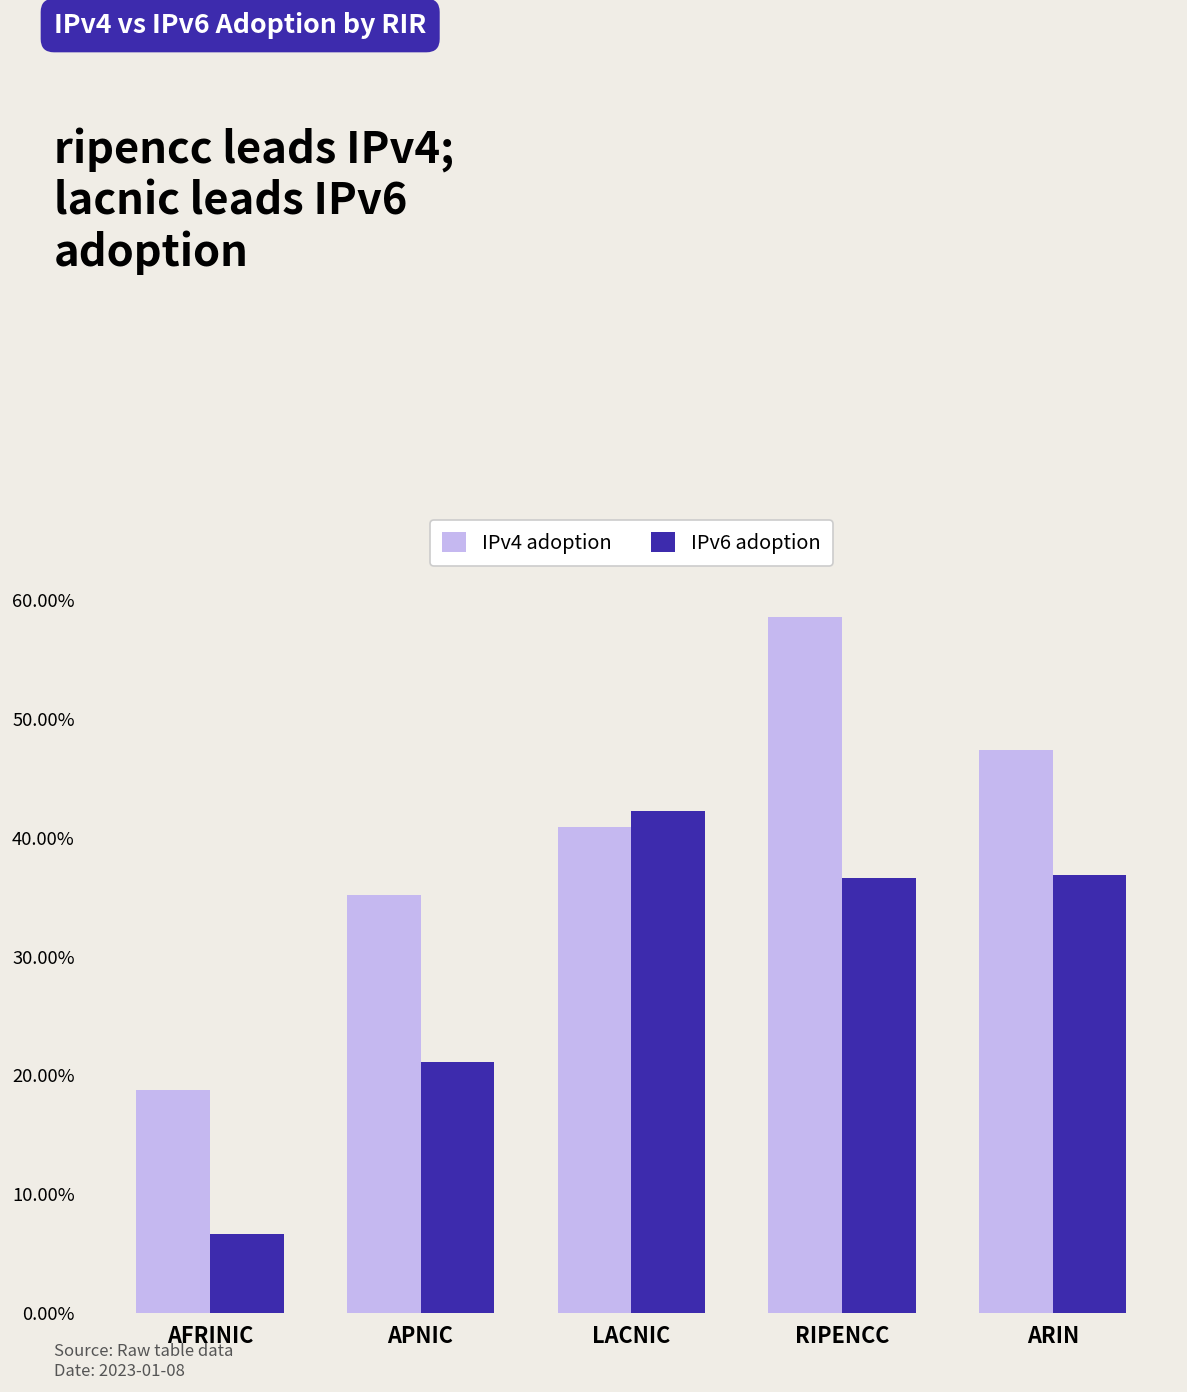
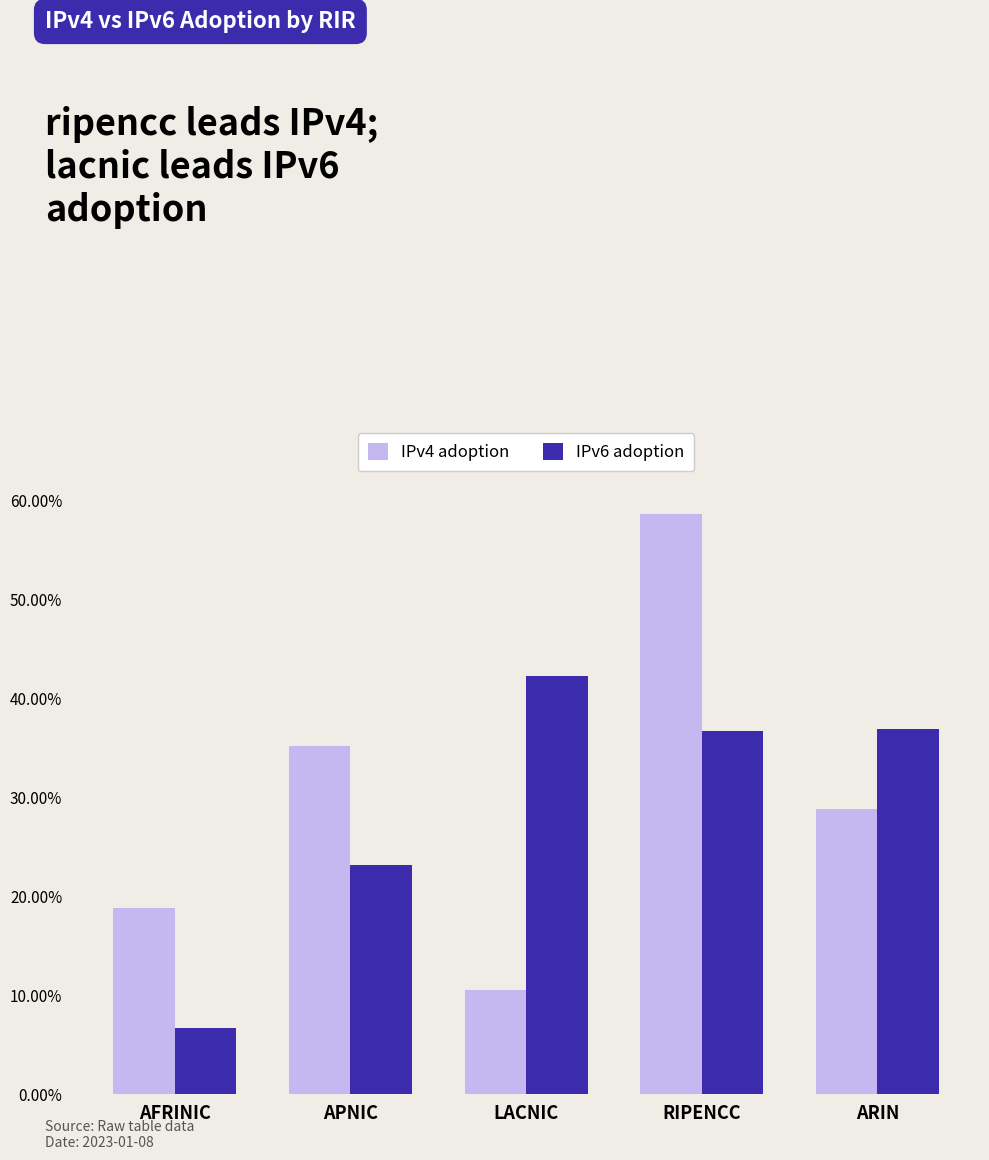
  {
    "IPv4 adoption": {
      "AFRINIC": "19%",
      "APNIC": "35%",
-     "LACNIC": "41%",
+     "LACNIC": "11%",
      "RIPENCC": "59%",
-     "ARIN": "47%"
+     "ARIN": "29%"
    },
    "IPv6 adoption": {
      "AFRINIC": "7%",
-     "APNIC": "21%",
+     "APNIC": "23%",
      "LACNIC": "42%",
      "RIPENCC": "37%",
      "ARIN": "37%"
    }
  }
